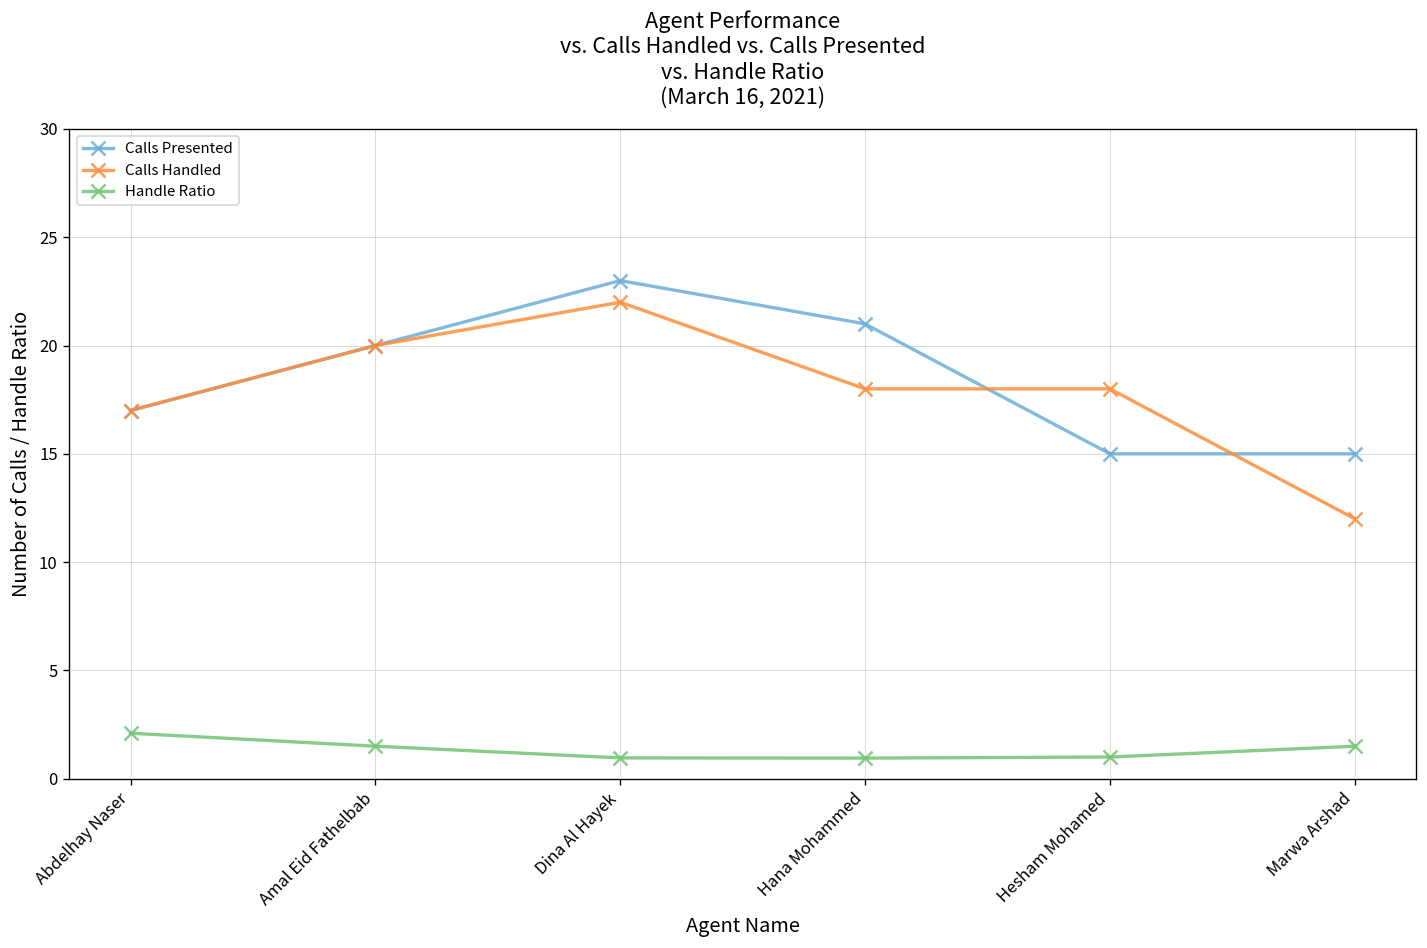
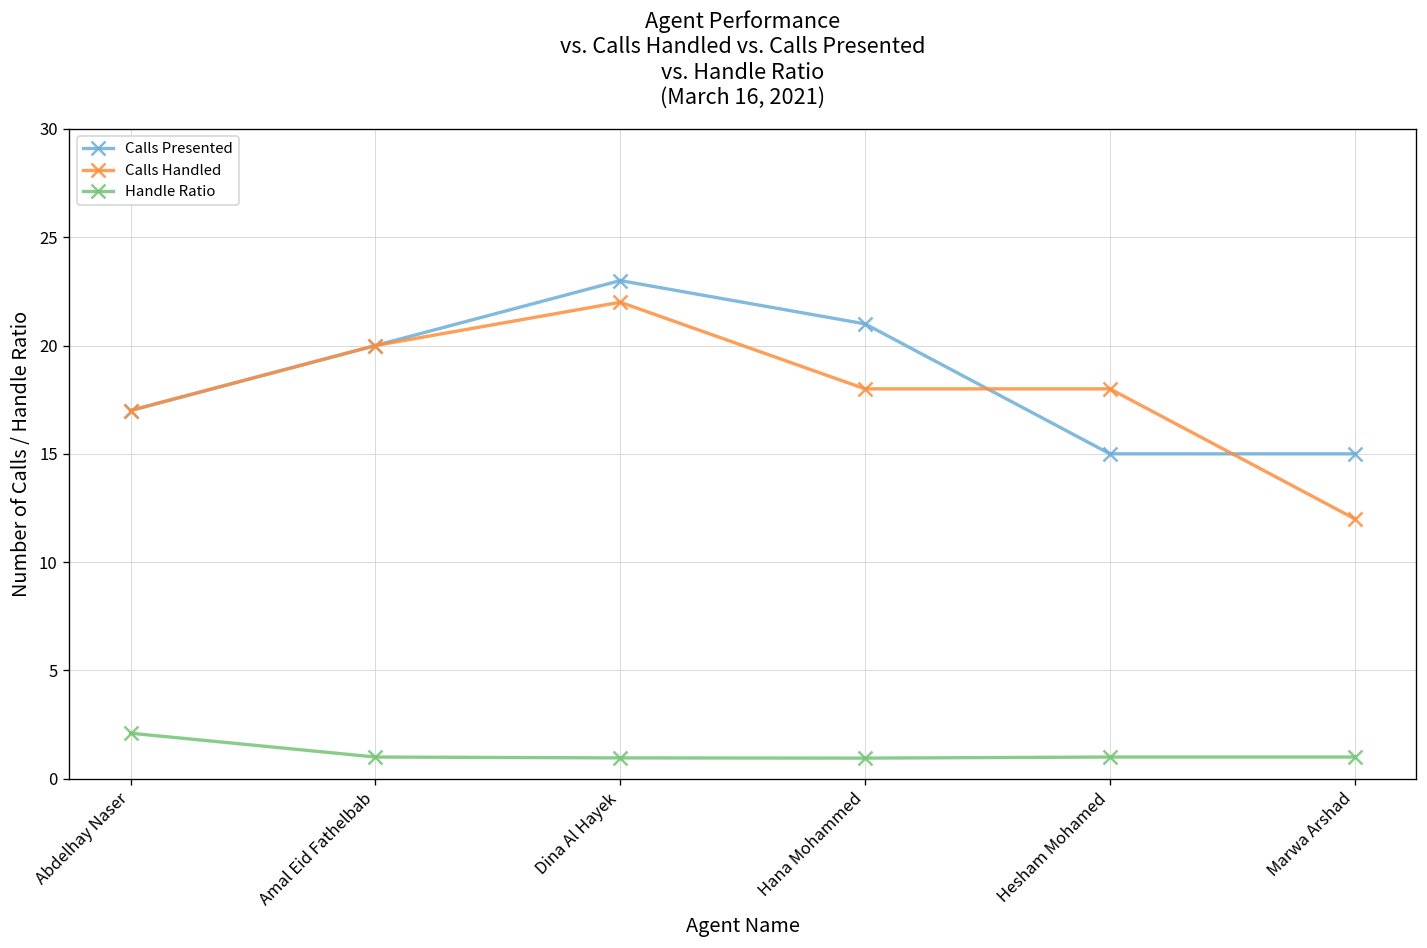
  {
    "Calls Presented": {
      "Dina Al Hayek": 23.0,
      "Hana Mohammed": 21.0,
      "Hesham Mohamed": 15.0,
      "Marwa Arshad": 15.0
    },
    "Calls Handled": {
      "Dina Al Hayek": 22.0,
      "Hana Mohammed": 18.0,
      "Hesham Mohamed": 18.0,
      "Marwa Arshad": 12.0
    },
    "Handle Ratio": {
      "Abdelhay Naser": 2.1,
-     "Amal Eid Fathelbab": 1.5,
+     "Amal Eid Fathelbab": 1.0,
      "Dina Al Hayek": 1.0,
      "Hana Mohammed": 1.0,
      "Hesham Mohamed": 1.0,
-     "Marwa Arshad": 1.5
+     "Marwa Arshad": 1.0
    }
  }
